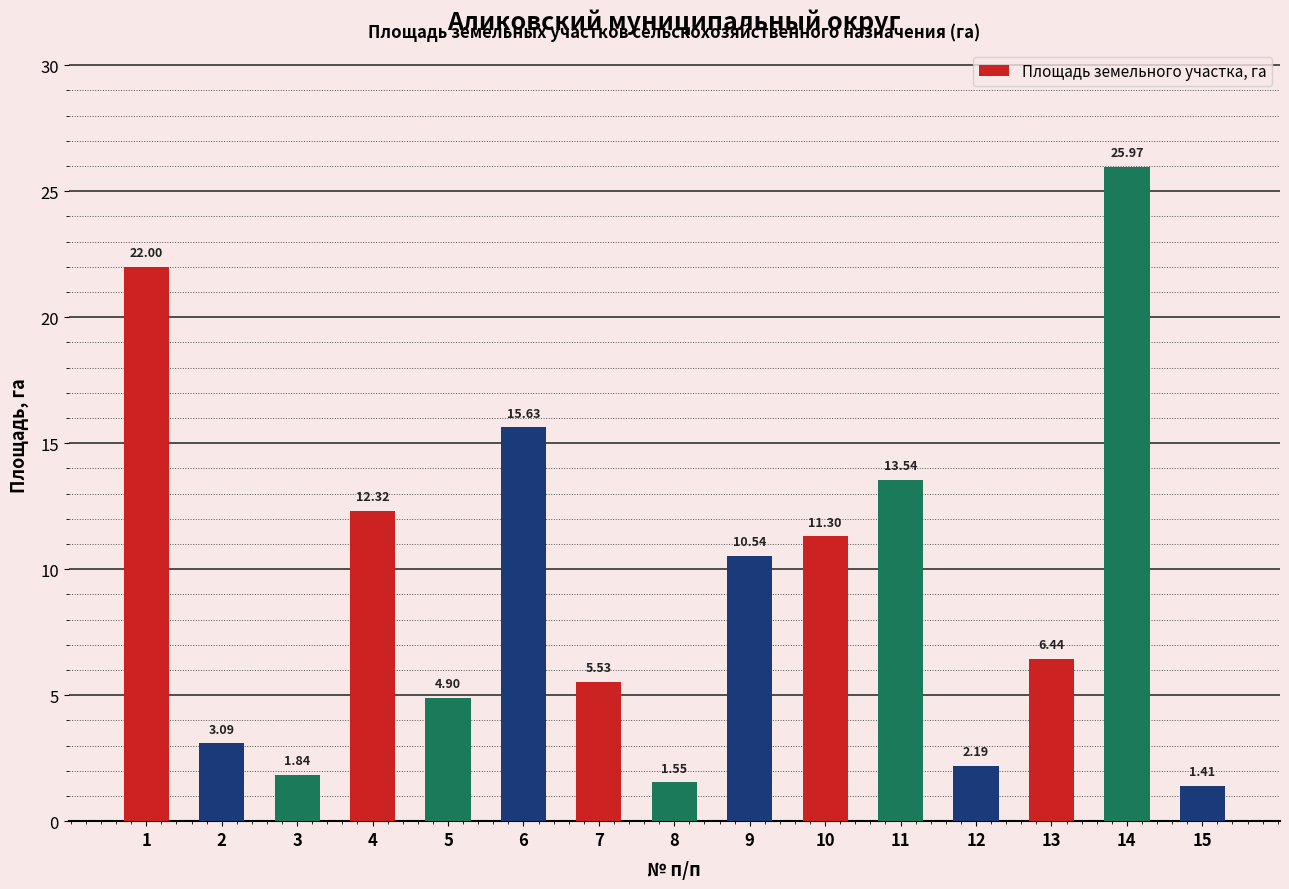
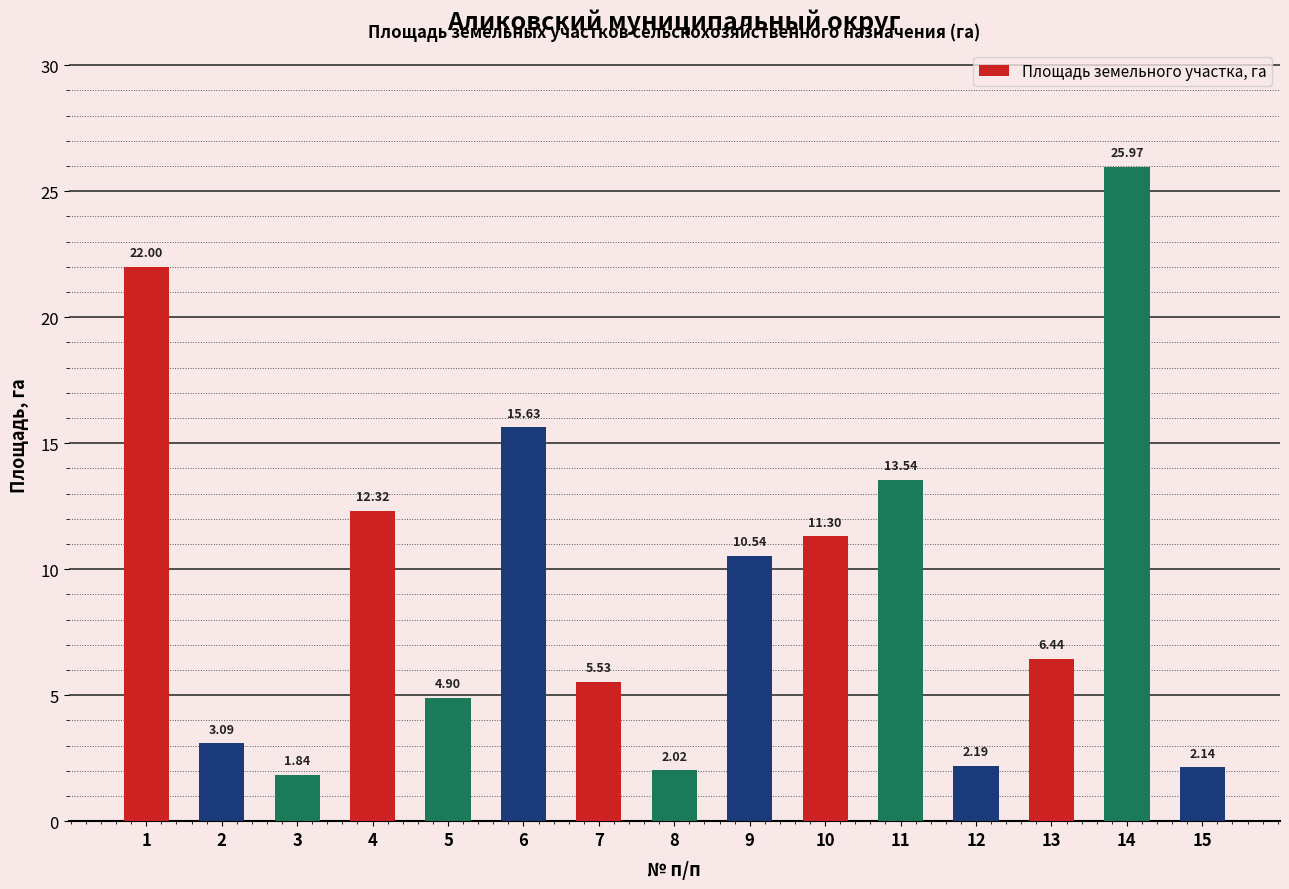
  {
    "1": 22.00,
    "2": 3.09,
    "3": 1.84,
    "4": 12.32,
    "5": 4.90,
    "6": 15.63,
    "7": 5.53,
-   "8": 1.55,
+   "8": 2.02,
    "9": 10.54,
    "10": 11.30,
    "11": 13.54,
    "12": 2.19,
    "13": 6.44,
    "14": 25.97,
-   "15": 1.41
+   "15": 2.14
  }
